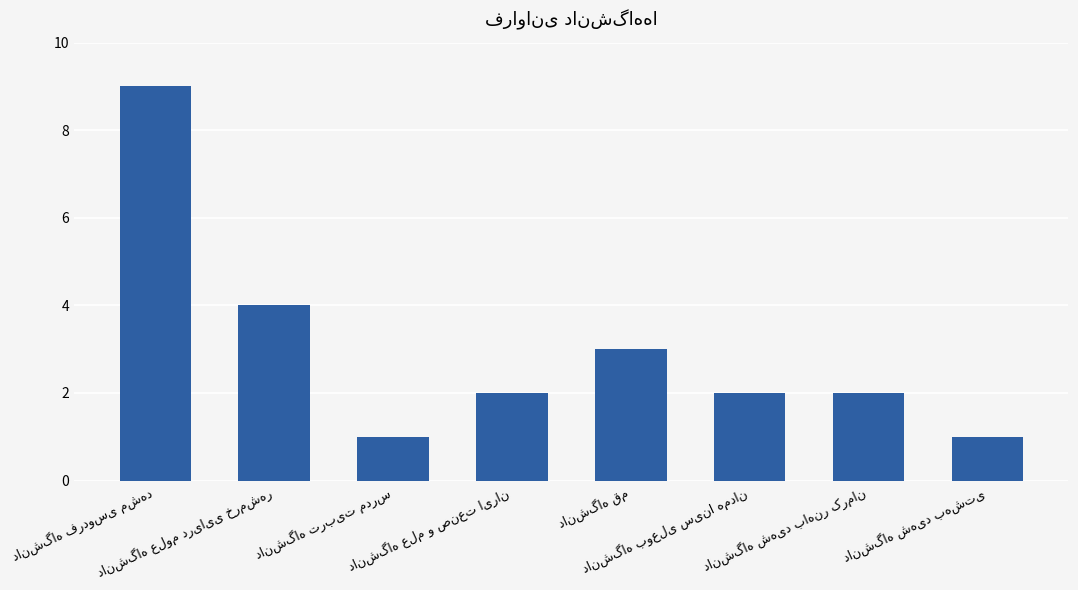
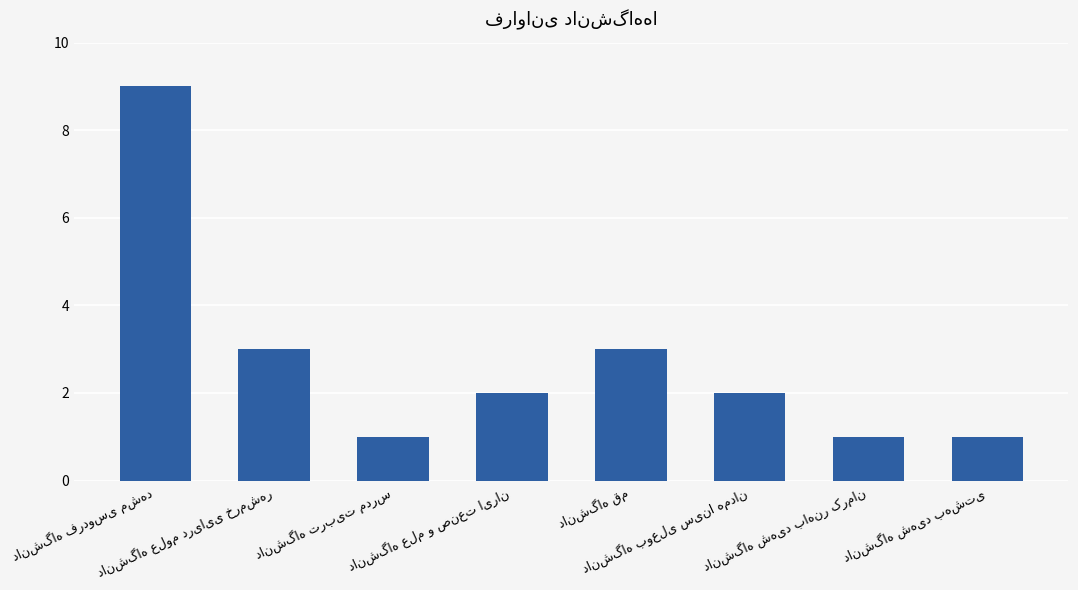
  {
    "دانشگاه فردوسی مشهد": 9,
-   "دانشگاه علوم دریایی خرمشهر": 4,
+   "دانشگاه علوم دریایی خرمشهر": 3,
    "دانشگاه تربیت مدرس": 1,
    "دانشگاه علم و صنعت ایران": 2,
    "دانشگاه قم": 3,
    "دانشگاه بوعلی سینا همدان": 2,
-   "دانشگاه شهید باهنر کرمان": 2,
+   "دانشگاه شهید باهنر کرمان": 1,
    "دانشگاه شهید بهشتی": 1
  }
